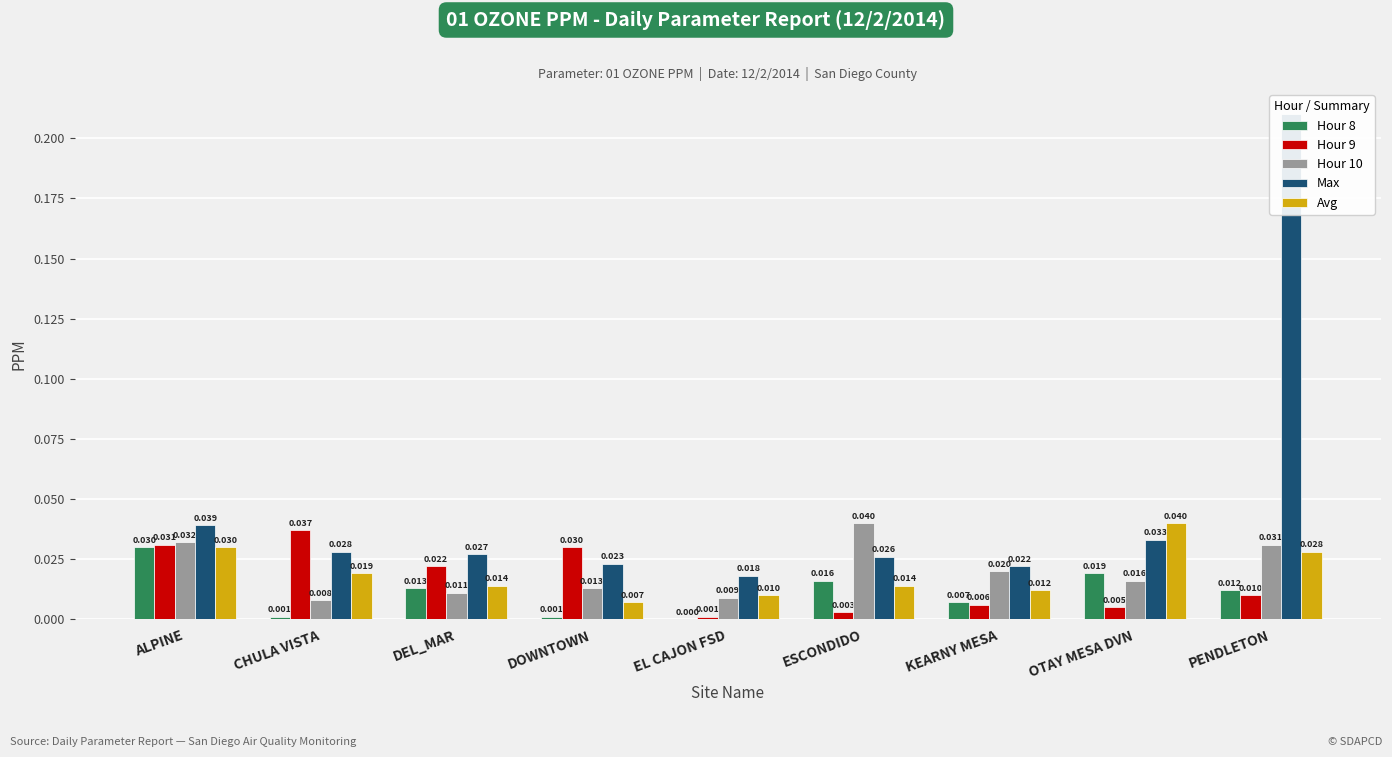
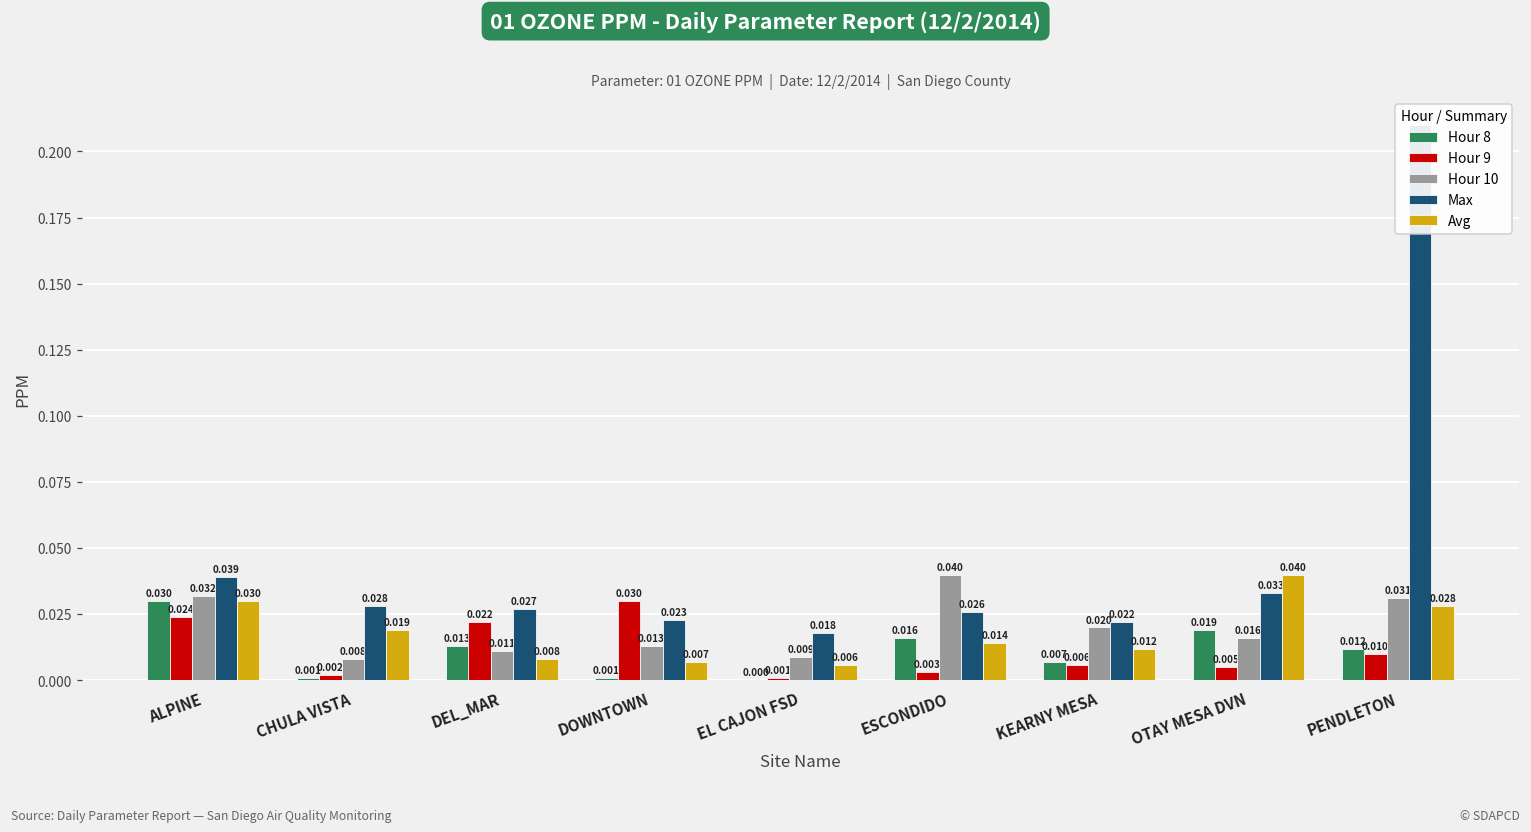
  {
    "Hour 8": {
      "ALPINE": 0.030,
      "CHULA VISTA": 0.001,
      "DEL_MAR": 0.013,
      "DOWNTOWN": 0.001,
      "EL CAJON FSD": 0.000,
      "ESCONDIDO": 0.016,
      "KEARNY MESA": 0.007,
      "OTAY MESA DVN": 0.019,
      "PENDLETON": 0.012
    },
    "Hour 9": {
-     "ALPINE": 0.031,
-     "CHULA VISTA": 0.037,
+     "ALPINE": 0.024,
+     "CHULA VISTA": 0.002,
      "DEL_MAR": 0.022,
      "DOWNTOWN": 0.030,
      "EL CAJON FSD": 0.001,
      "ESCONDIDO": 0.003,
      "KEARNY MESA": 0.006,
      "OTAY MESA DVN": 0.005,
      "PENDLETON": 0.010
    },
    "Hour 10": {
      "ALPINE": 0.032,
      "CHULA VISTA": 0.008,
      "DEL_MAR": 0.011,
      "DOWNTOWN": 0.013,
      "EL CAJON FSD": 0.009,
      "ESCONDIDO": 0.040,
      "KEARNY MESA": 0.020,
      "OTAY MESA DVN": 0.016,
      "PENDLETON": 0.031
    },
    "Max": {
      "ALPINE": 0.039,
      "CHULA VISTA": 0.028,
      "DEL_MAR": 0.027,
      "DOWNTOWN": 0.023,
      "EL CAJON FSD": 0.018,
      "ESCONDIDO": 0.026,
      "KEARNY MESA": 0.022,
      "OTAY MESA DVN": 0.033
    },
    "Avg": {
      "ALPINE": 0.030,
      "CHULA VISTA": 0.019,
-     "DEL_MAR": 0.014,
+     "DEL_MAR": 0.008,
      "DOWNTOWN": 0.007,
-     "EL CAJON FSD": 0.010,
+     "EL CAJON FSD": 0.006,
      "ESCONDIDO": 0.014,
      "KEARNY MESA": 0.012,
      "OTAY MESA DVN": 0.040,
      "PENDLETON": 0.028
    }
  }
